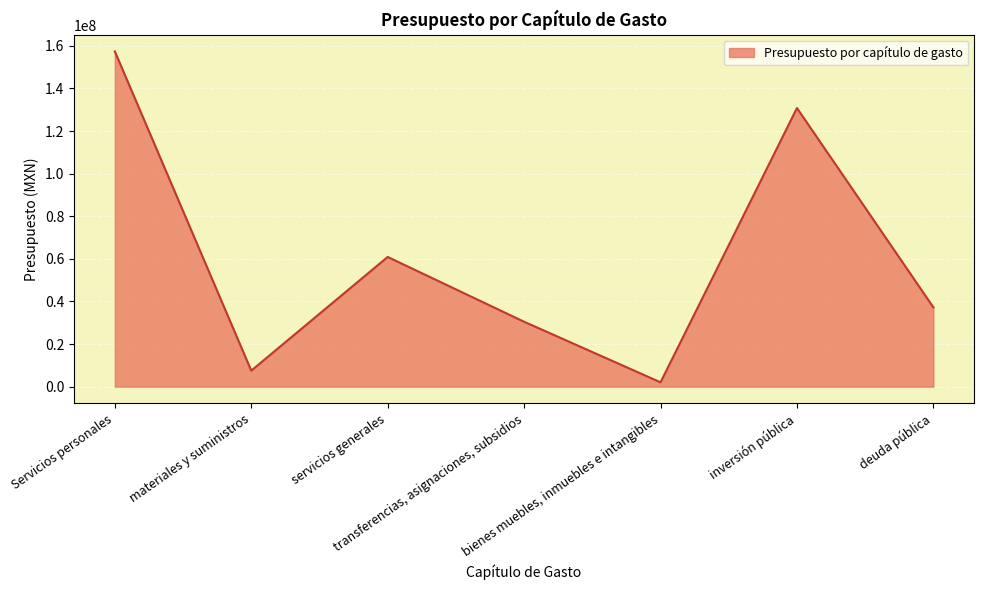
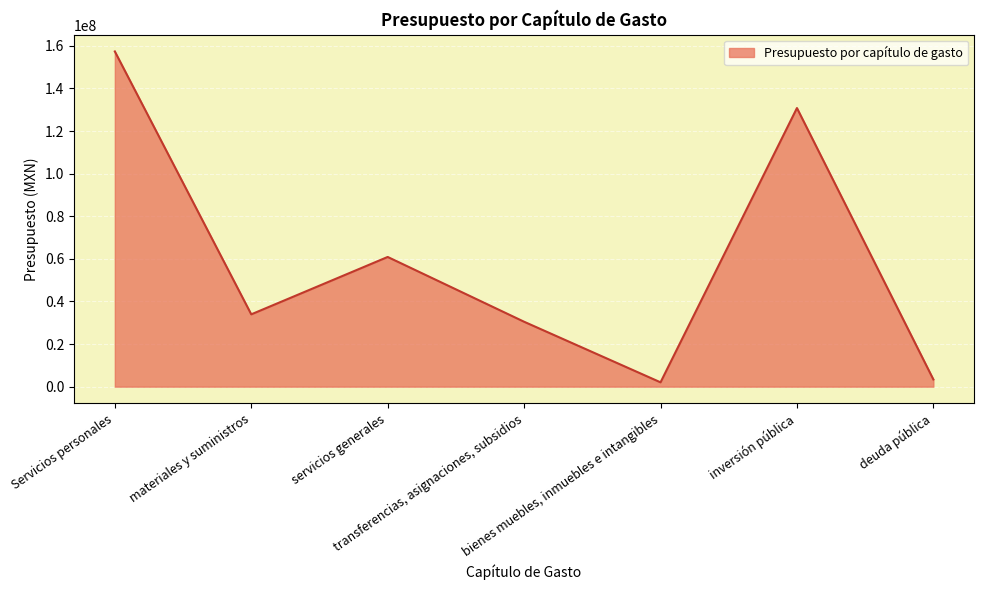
  {
    "Servicios personales": 157000000,
-   "materiales y suministros": 8000000,
+   "materiales y suministros": 34000000,
    "servicios generales": 61000000,
    "transferencias, asignaciones, subsidios": 30000000,
    "bienes muebles, inmuebles e intangibles": 2000000,
    "inversión pública": 131000000,
-   "deuda pública": 37000000
+   "deuda pública": 3000000
  }
